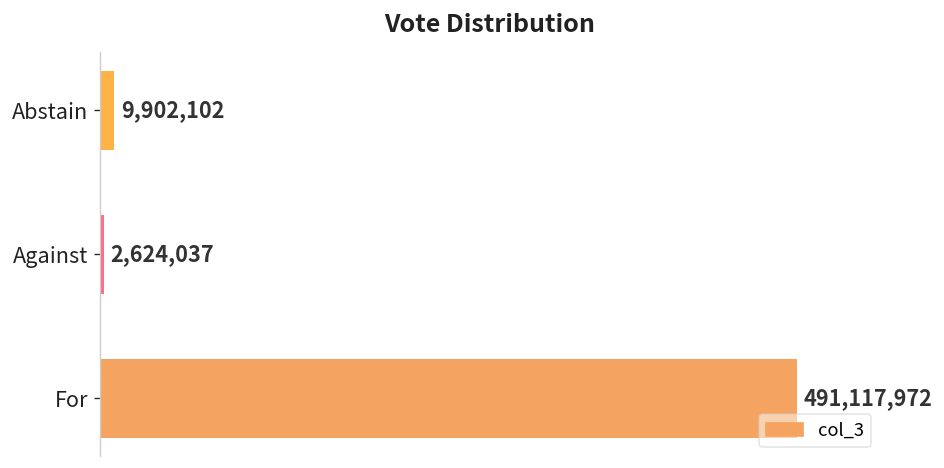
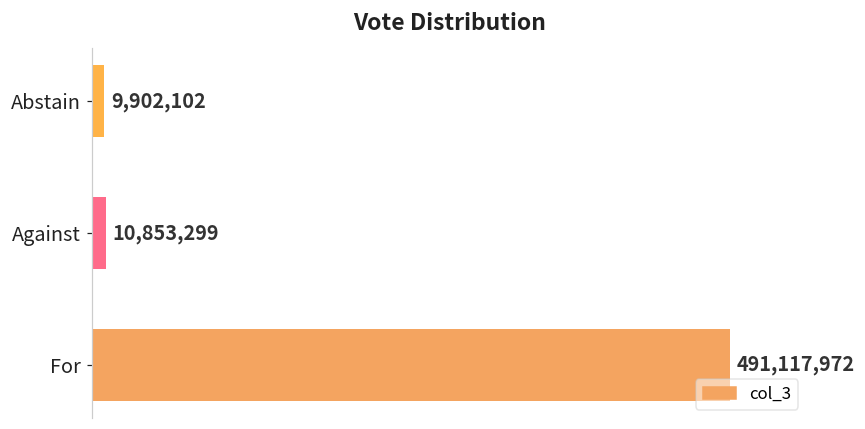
  {
    "Abstain": "9,902,102",
-   "Against": "2,624,037",
+   "Against": "10,853,299",
    "For": "491,117,972"
  }
